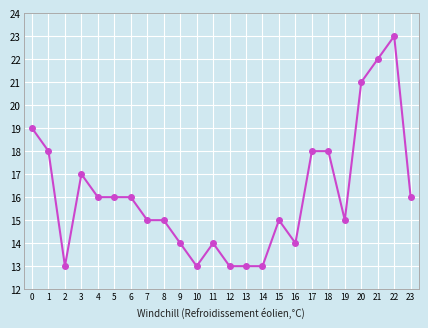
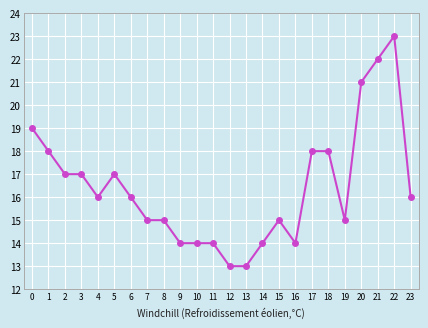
  {
    "0": 19,
    "1": 18,
-   "2": 13,
+   "2": 17,
    "3": 17,
    "4": 16,
-   "5": 16,
+   "5": 17,
    "6": 16,
    "7": 15,
    "8": 15,
    "9": 14,
-   "10": 13,
+   "10": 14,
    "11": 14,
    "12": 13,
    "13": 13,
-   "14": 13,
+   "14": 14,
    "15": 15,
    "16": 14,
    "17": 18,
    "18": 18,
    "19": 15,
    "20": 21,
    "21": 22,
    "22": 23,
    "23": 16
  }
